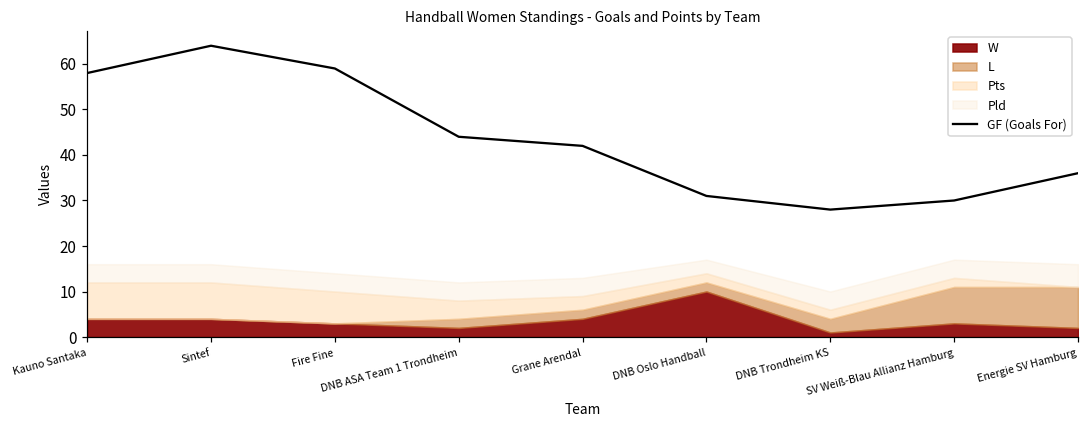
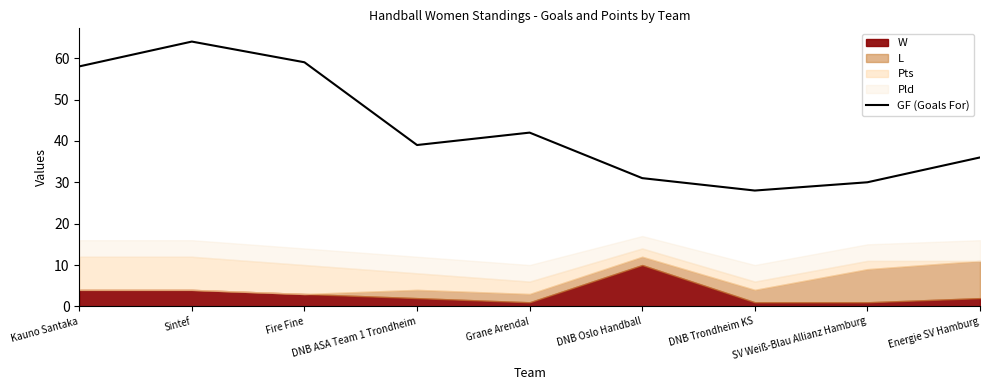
  {
    "GF (Goals For)": {
      "Kauno Santaka": 58,
      "Sintef": 64,
      "Fire Fine": 59,
-     "DNB ASA Team 1 Trondheim": 44,
+     "DNB ASA Team 1 Trondheim": 39,
      "Grane Arendal": 42,
      "DNB Oslo Handball": 31,
      "DNB Trondheim KS": 28,
      "SV Weiß-Blau Allianz Hamburg": 30,
      "Energie SV Hamburg": 36
    },
    "W": {
      "DNB ASA Team 1 Trondheim": 2,
-     "Grane Arendal": 4,
+     "Grane Arendal": 1,
      "DNB Oslo Handball": 10,
      "DNB Trondheim KS": 1,
-     "SV Weiß-Blau Allianz Hamburg": 3,
+     "SV Weiß-Blau Allianz Hamburg": 1,
      "Energie SV Hamburg": 2
    },
    "L": {
      "DNB ASA Team 1 Trondheim": 2,
      "Grane Arendal": 2,
      "DNB Oslo Handball": 2,
      "DNB Trondheim KS": 3,
      "SV Weiß-Blau Allianz Hamburg": 8
    }
  }
